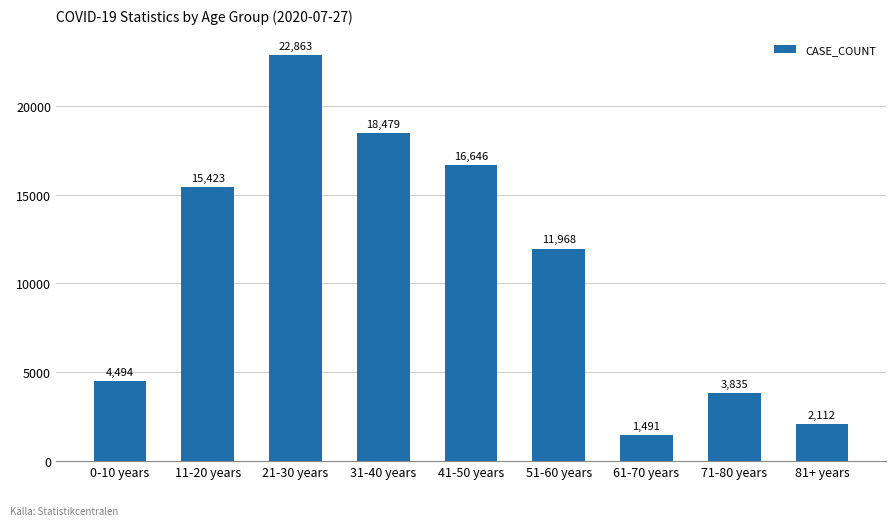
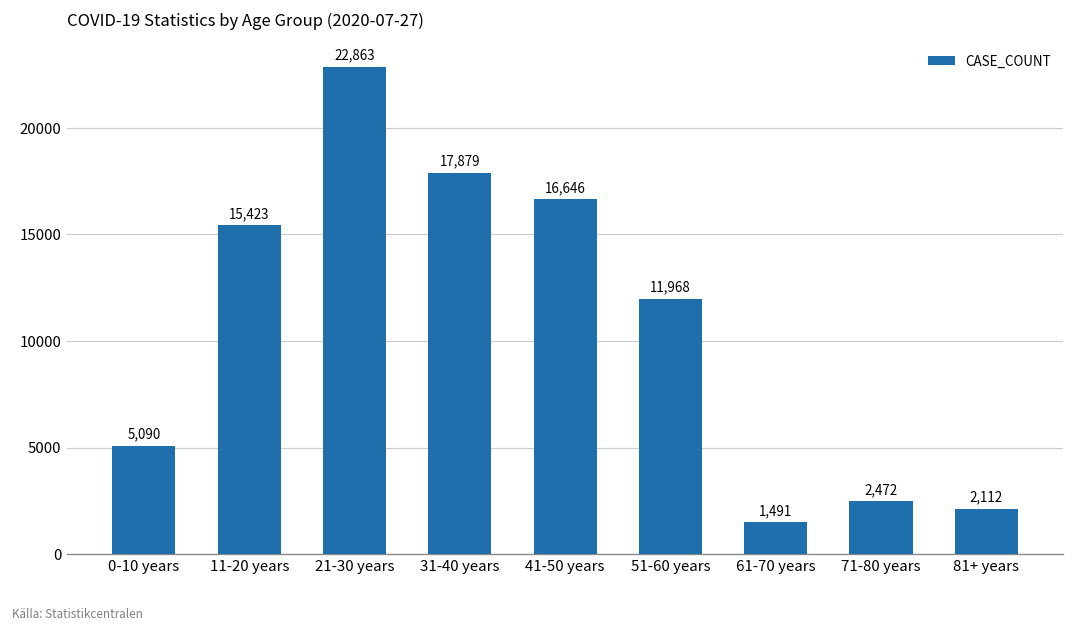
  {
-   "0-10 years": "4,494",
+   "0-10 years": "5,090",
    "11-20 years": "15,423",
    "21-30 years": "22,863",
-   "31-40 years": "18,479",
+   "31-40 years": "17,879",
    "41-50 years": "16,646",
    "51-60 years": "11,968",
    "61-70 years": "1,491",
-   "71-80 years": "3,835",
+   "71-80 years": "2,472",
    "81+ years": "2,112"
  }
